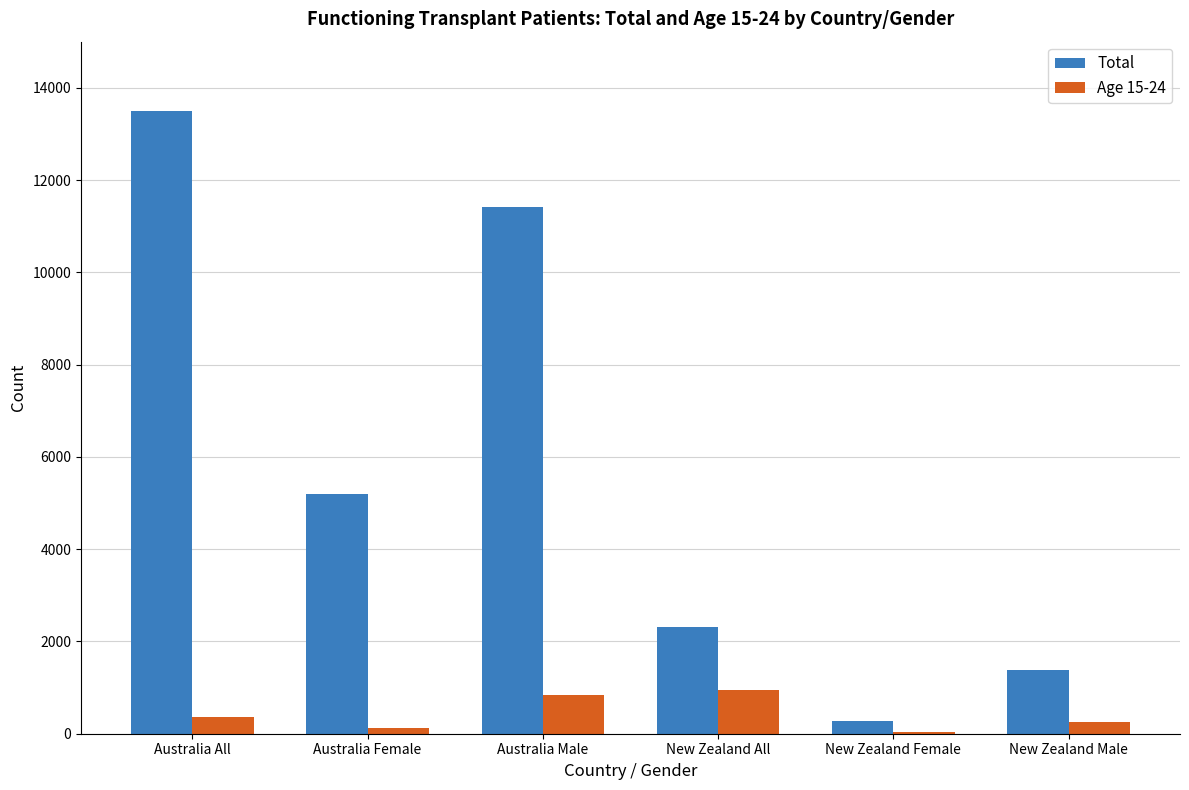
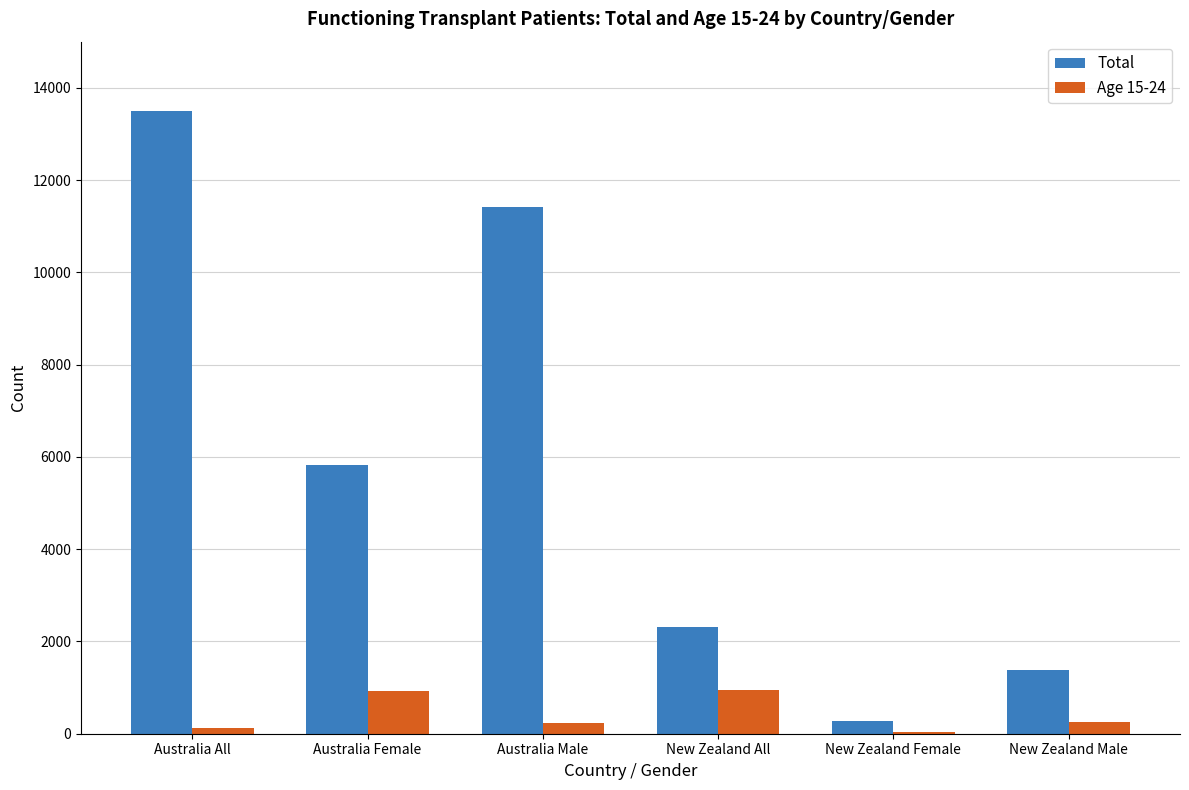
  {
    "Total": {
      "Australia All": 13500,
-     "Australia Female": 5200,
+     "Australia Female": 5800,
      "Australia Male": 11400,
      "New Zealand All": 2300,
      "New Zealand Female": 300,
      "New Zealand Male": 1400
    },
    "Age 15-24": {
-     "Australia All": 400,
-     "Australia Female": 100,
-     "Australia Male": 800,
+     "Australia All": 100,
+     "Australia Female": 900,
+     "Australia Male": 200,
      "New Zealand All": 900,
      "New Zealand Male": 300
    }
  }
